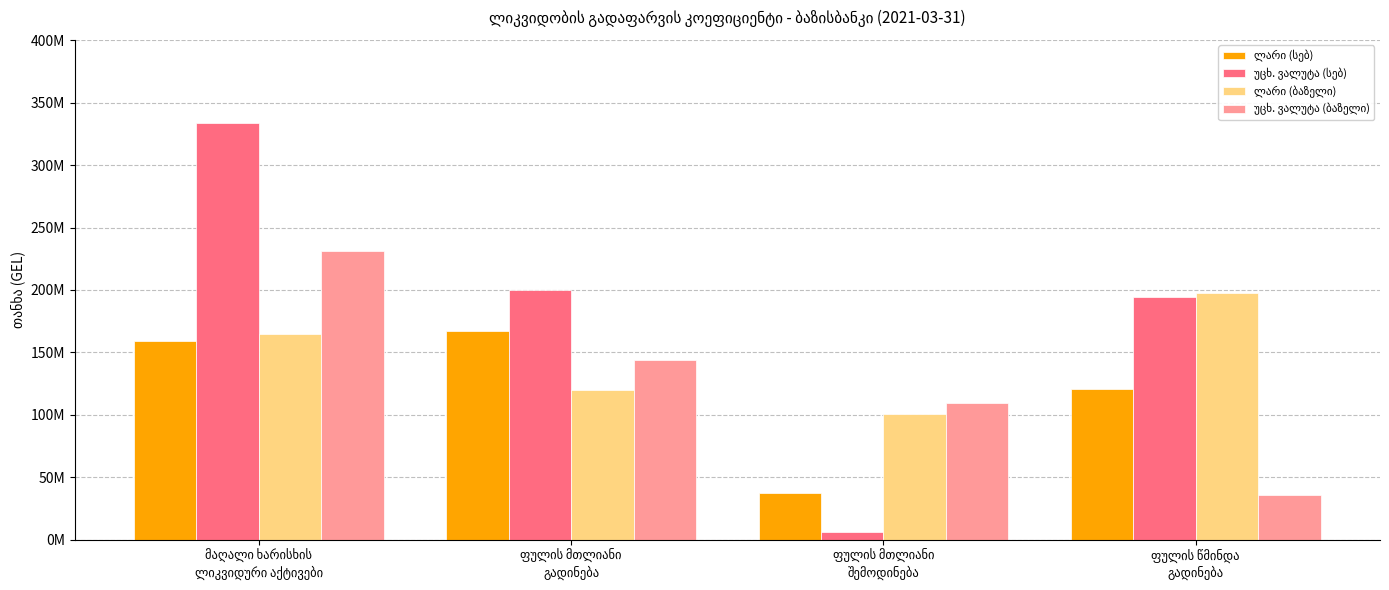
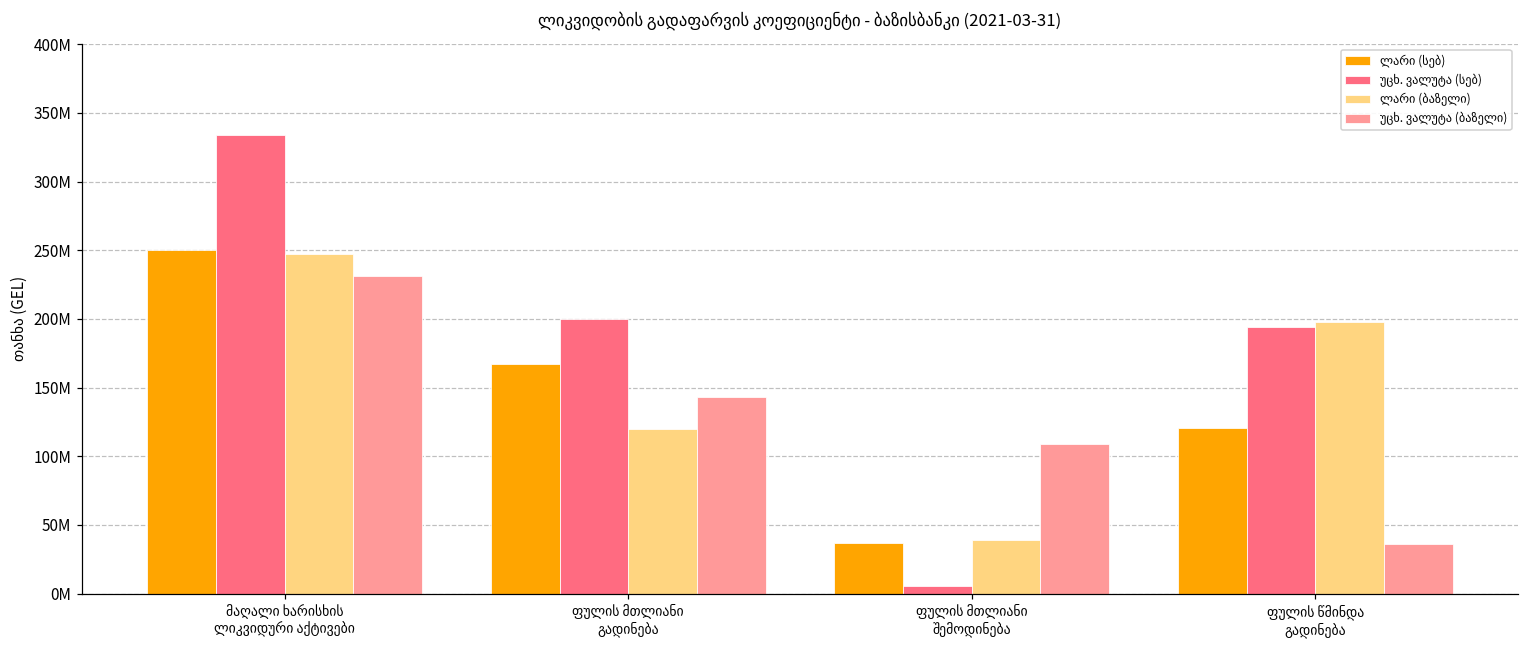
  {
    "ლარი (სებ)": {
-     "მაღალი ხარისხის ლიკვიდური აქტივები": 159000000,
+     "მაღალი ხარისხის ლიკვიდური აქტივები": 250000000,
      "ფულის მთლიანი გადინება": 167000000,
      "ფულის მთლიანი შემოდინება": 37000000,
      "ფულის წმინდა გადინება": 120000000
    },
    "ლარი (ბაზელი)": {
-     "მაღალი ხარისხის ლიკვიდური აქტივები": 165000000,
+     "მაღალი ხარისხის ლიკვიდური აქტივები": 248000000,
      "ფულის მთლიანი გადინება": 120000000,
-     "ფულის მთლიანი შემოდინება": 101000000,
+     "ფულის მთლიანი შემოდინება": 39000000,
      "ფულის წმინდა გადინება": 198000000
    }
  }
